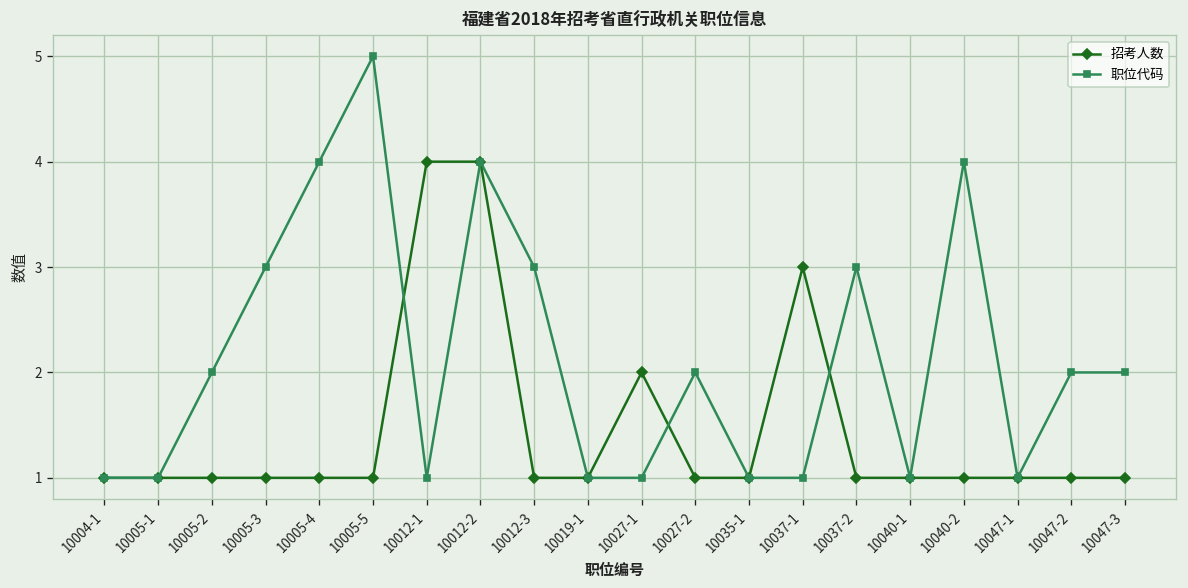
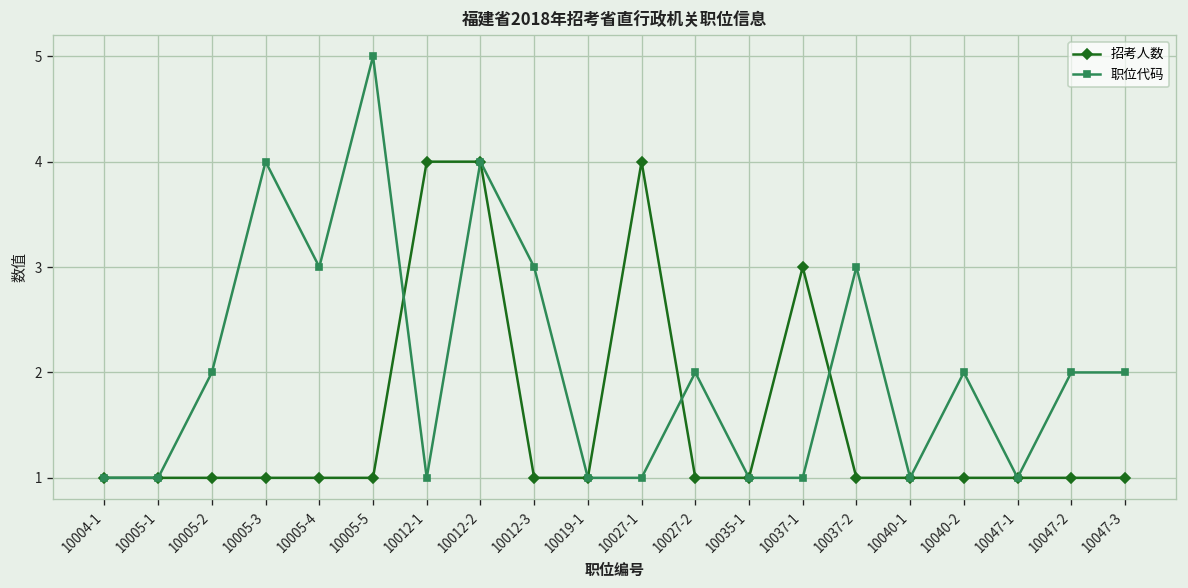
  {
    "招考人数": {
      "10005-2": 1,
      "10005-3": 1,
      "10005-4": 1,
      "10005-5": 1,
      "10012-1": 4,
      "10012-3": 1,
-     "10027-1": 2,
+     "10027-1": 4,
      "10027-2": 1,
      "10037-1": 3,
      "10037-2": 1,
      "10040-2": 1,
      "10047-2": 1,
      "10047-3": 1
    },
    "职位代码": {
      "10005-2": 2,
-     "10005-3": 3,
-     "10005-4": 4,
+     "10005-3": 4,
+     "10005-4": 3,
      "10005-5": 5,
      "10012-1": 1,
      "10012-3": 3,
      "10027-1": 1,
      "10027-2": 2,
      "10037-1": 1,
      "10037-2": 3,
-     "10040-2": 4,
+     "10040-2": 2,
      "10047-2": 2,
      "10047-3": 2
    }
  }
